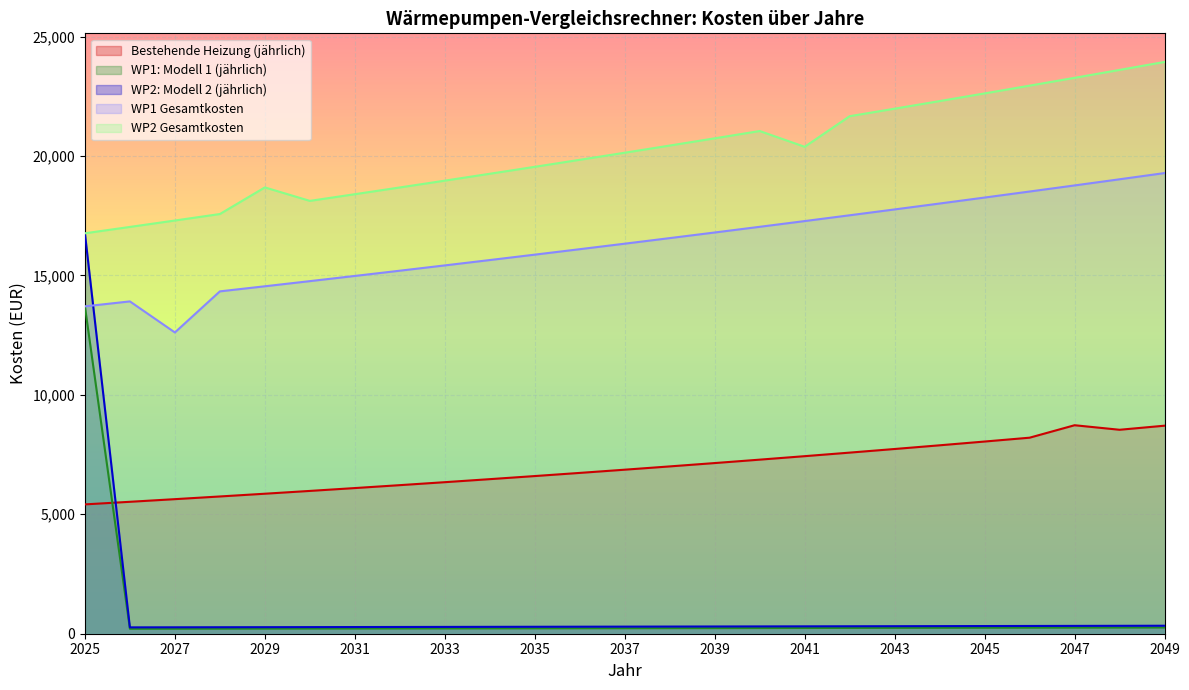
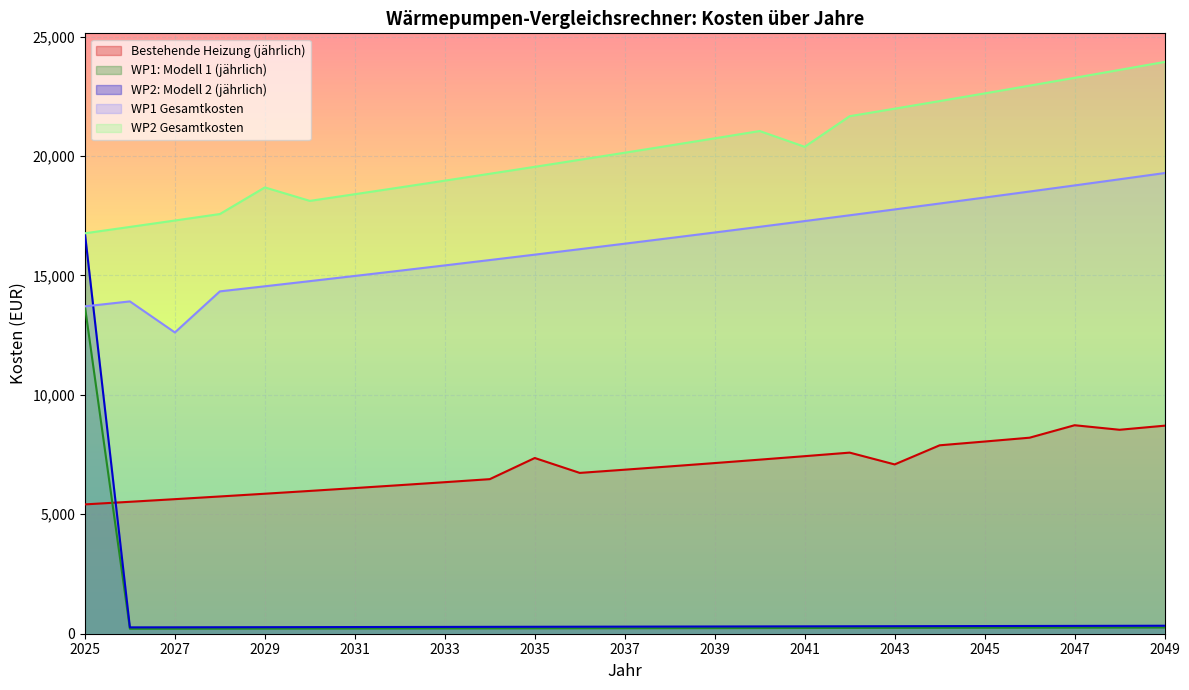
  {
    "Bestehende Heizung (jährlich)": {
      "2025": "5,400",
      "2027": "5,600",
      "2029": "5,900",
      "2031": "6,100",
      "2033": "6,300",
-     "2035": "6,600",
+     "2035": "7,400",
      "2037": "6,900",
      "2039": "7,100",
      "2041": "7,400",
-     "2043": "7,700",
+     "2043": "7,100",
      "2045": "8,000",
      "2047": "8,700",
      "2049": "8,700"
    },
    "WP1 Gesamtkosten": {
      "2027": "12,600",
      "2029": "14,500",
      "2031": "15,000",
      "2033": "15,400",
      "2035": "15,900",
      "2037": "16,300",
      "2039": "16,800",
      "2041": "17,300",
      "2043": "17,800",
      "2045": "18,300",
      "2047": "18,800",
      "2049": "19,300"
    },
    "WP2 Gesamtkosten": {
      "2027": "17,300",
      "2029": "18,700",
      "2031": "18,400",
      "2033": "19,000",
      "2035": "19,500",
      "2037": "20,100",
      "2039": "20,700",
      "2041": "20,400",
      "2043": "22,000",
      "2045": "22,600",
      "2047": "23,300",
      "2049": "23,900"
    }
  }
